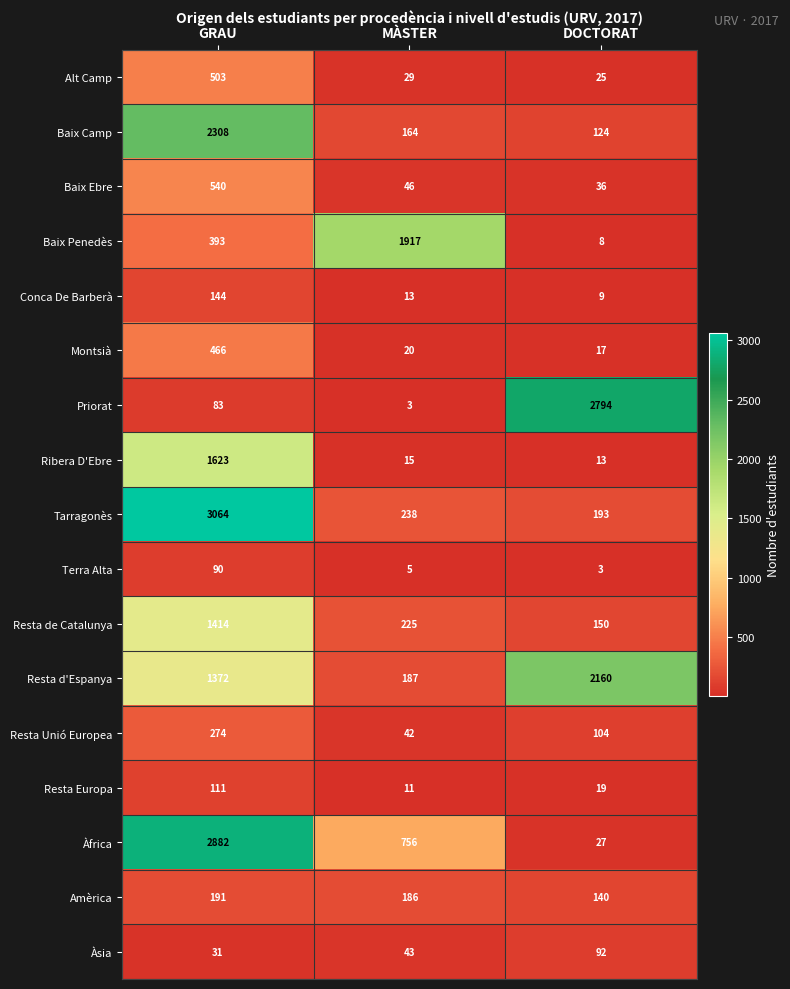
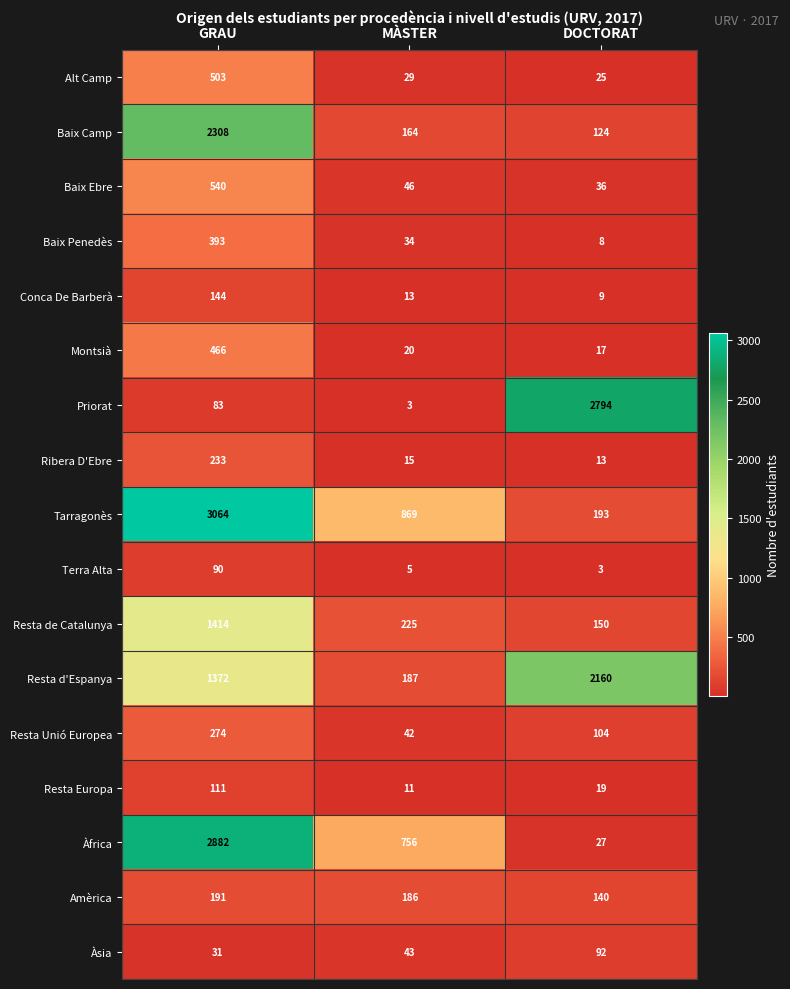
  {
    "Alt Camp": {
      "GRAU": 503,
      "MÀSTER": 29,
      "DOCTORAT": 25
    },
    "Baix Camp": {
      "GRAU": 2308,
      "MÀSTER": 164,
      "DOCTORAT": 124
    },
    "Baix Ebre": {
      "GRAU": 540,
      "MÀSTER": 46,
      "DOCTORAT": 36
    },
    "Baix Penedès": {
      "GRAU": 393,
-     "MÀSTER": 1917,
+     "MÀSTER": 34,
      "DOCTORAT": 8
    },
    "Conca De Barberà": {
      "GRAU": 144,
      "MÀSTER": 13,
      "DOCTORAT": 9
    },
    "Montsià": {
      "GRAU": 466,
      "MÀSTER": 20,
      "DOCTORAT": 17
    },
    "Priorat": {
      "GRAU": 83,
      "MÀSTER": 3,
      "DOCTORAT": 2794
    },
    "Ribera D'Ebre": {
-     "GRAU": 1623,
+     "GRAU": 233,
      "MÀSTER": 15,
      "DOCTORAT": 13
    },
    "Tarragonès": {
      "GRAU": 3064,
-     "MÀSTER": 238,
+     "MÀSTER": 869,
      "DOCTORAT": 193
    },
    "Terra Alta": {
      "GRAU": 90,
      "MÀSTER": 5,
      "DOCTORAT": 3
    },
    "Resta de Catalunya": {
      "GRAU": 1414,
      "MÀSTER": 225,
      "DOCTORAT": 150
    },
    "Resta d'Espanya": {
      "GRAU": 1372,
      "MÀSTER": 187,
      "DOCTORAT": 2160
    },
    "Resta Unió Europea": {
      "GRAU": 274,
      "MÀSTER": 42,
      "DOCTORAT": 104
    },
    "Resta Europa": {
      "GRAU": 111,
      "MÀSTER": 11,
      "DOCTORAT": 19
    },
    "Àfrica": {
      "GRAU": 2882,
      "MÀSTER": 756,
      "DOCTORAT": 27
    },
    "Amèrica": {
      "GRAU": 191,
      "MÀSTER": 186,
      "DOCTORAT": 140
    },
    "Àsia": {
      "GRAU": 31,
      "MÀSTER": 43,
      "DOCTORAT": 92
    }
  }
